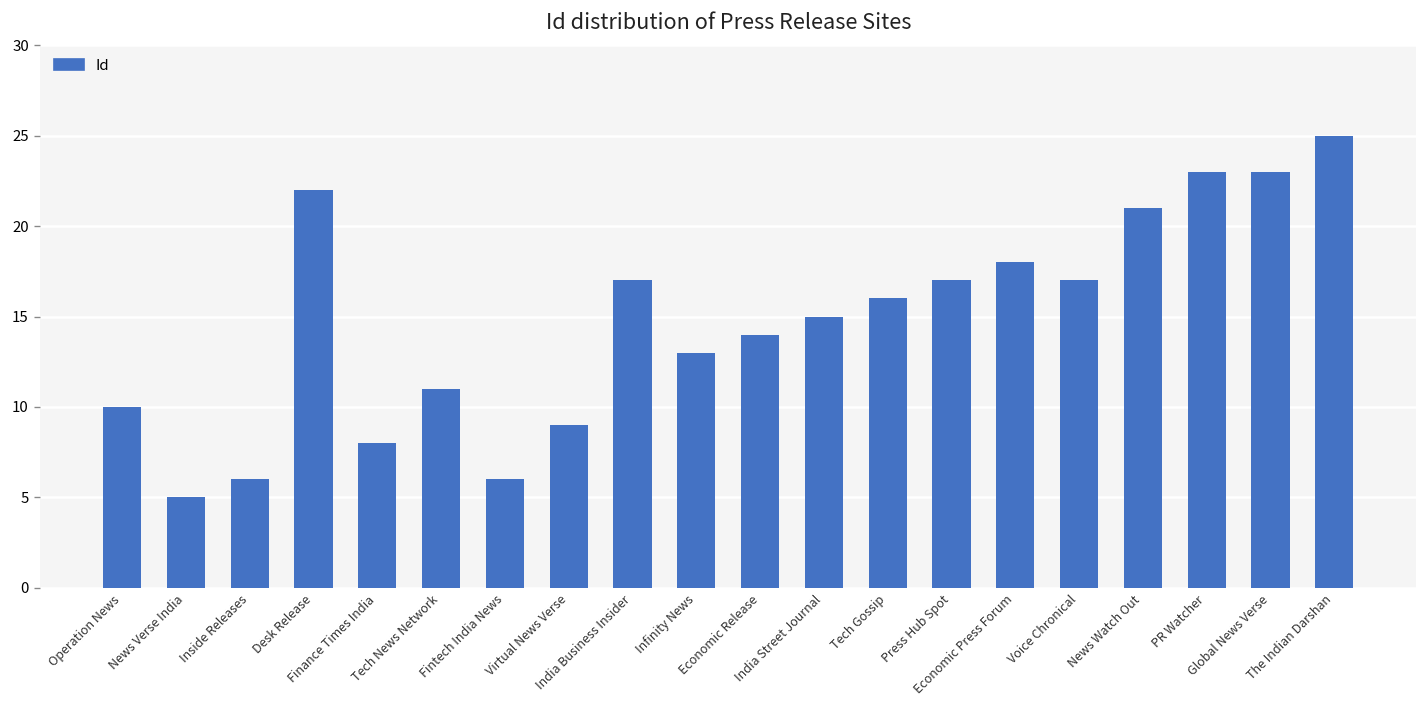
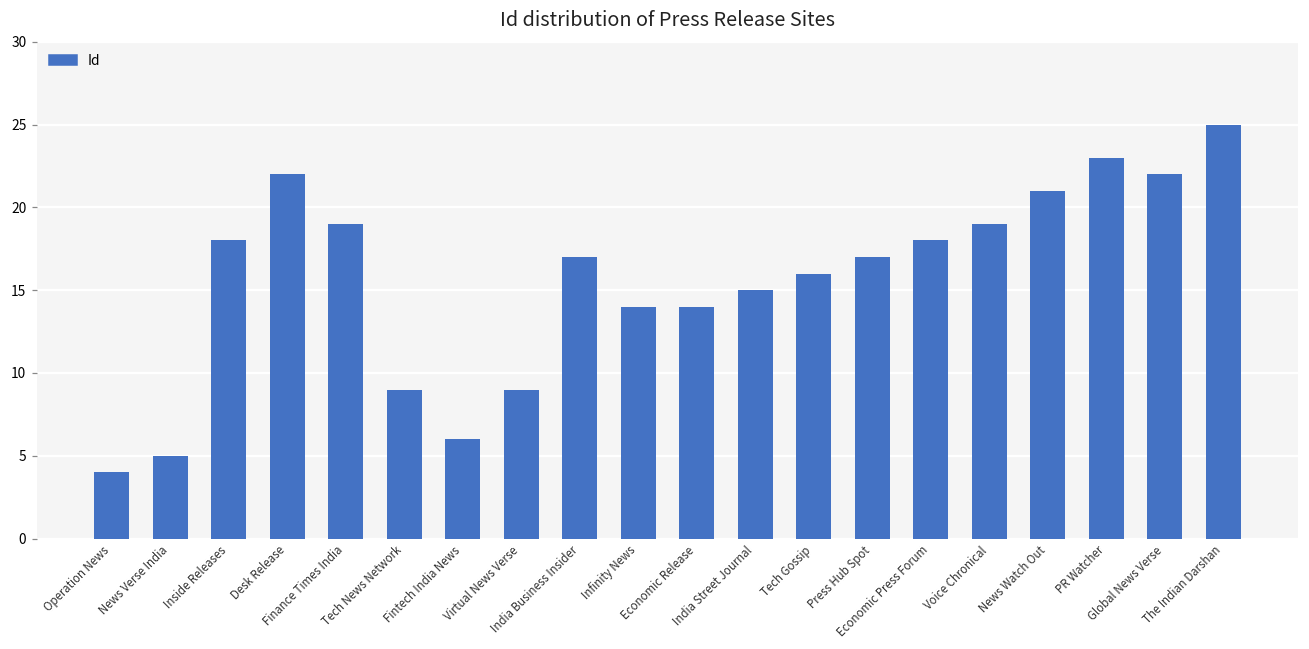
  {
-   "Operation News": 10,
+   "Operation News": 4,
    "News Verse India": 5,
-   "Inside Releases": 6,
+   "Inside Releases": 18,
    "Desk Release": 22,
-   "Finance Times India": 8,
-   "Tech News Network": 11,
+   "Finance Times India": 19,
+   "Tech News Network": 9,
    "Fintech India News": 6,
    "Virtual News Verse": 9,
    "India Business Insider": 17,
-   "Infinity News": 13,
+   "Infinity News": 14,
    "Economic Release": 14,
    "India Street Journal": 15,
    "Tech Gossip": 16,
    "Press Hub Spot": 17,
    "Economic Press Forum": 18,
-   "Voice Chronical": 17,
+   "Voice Chronical": 19,
    "News Watch Out": 21,
    "PR Watcher": 23,
-   "Global News Verse": 23,
+   "Global News Verse": 22,
    "The Indian Darshan": 25
  }
